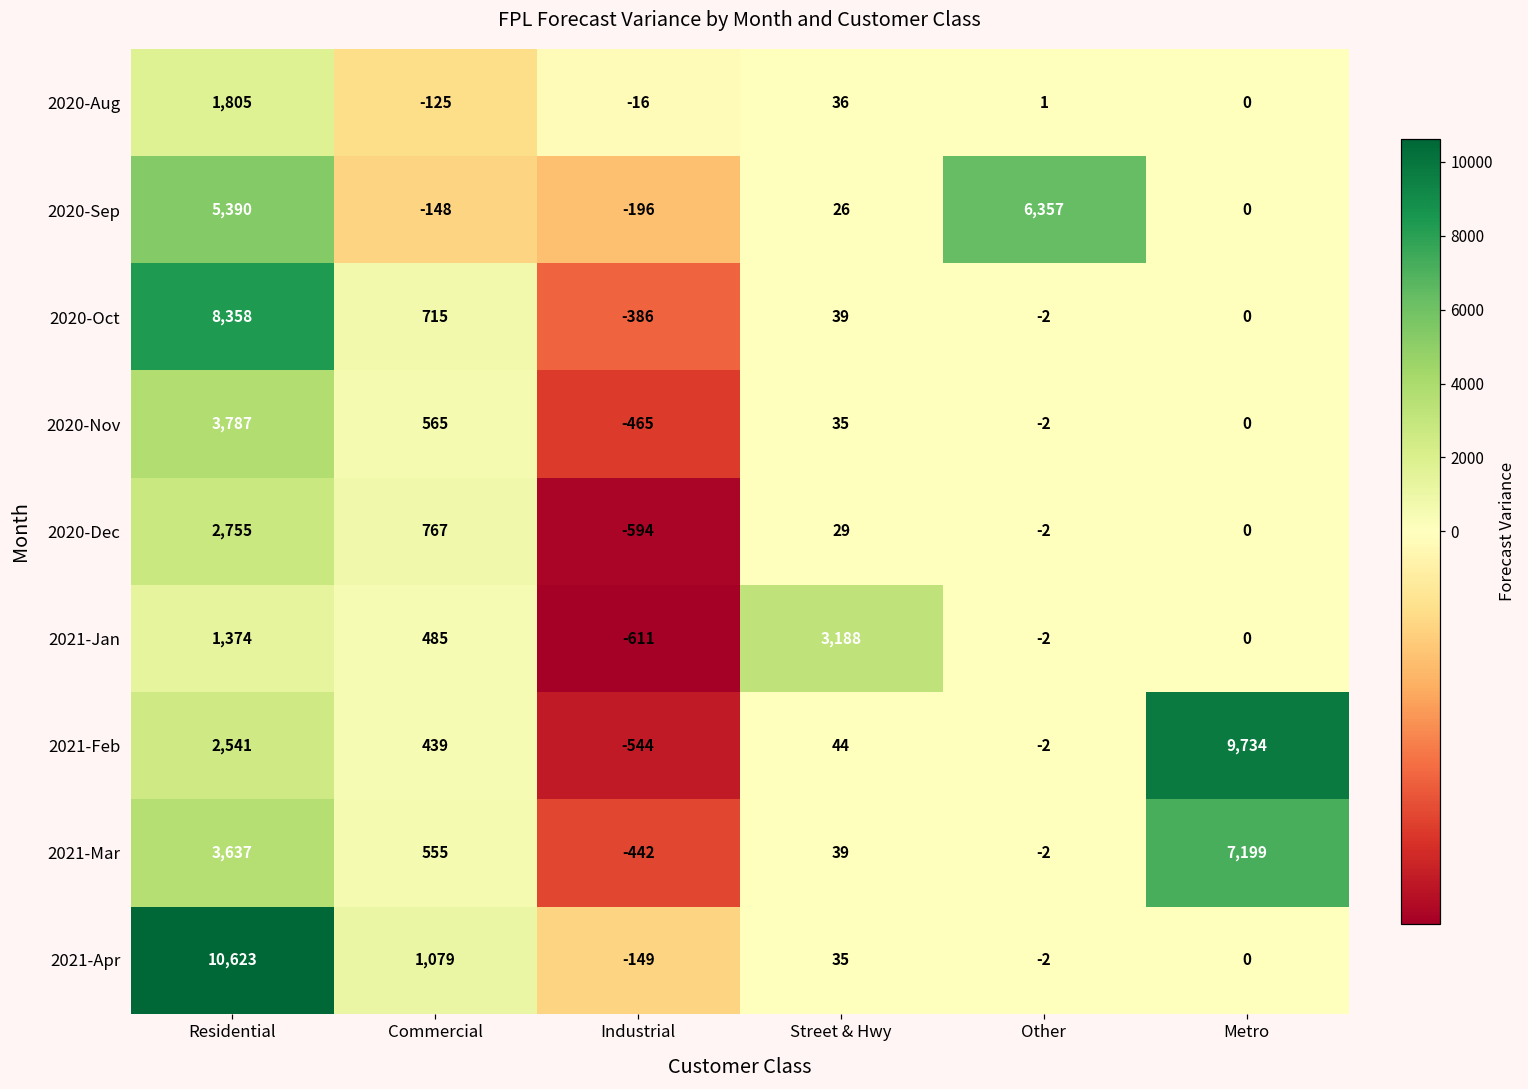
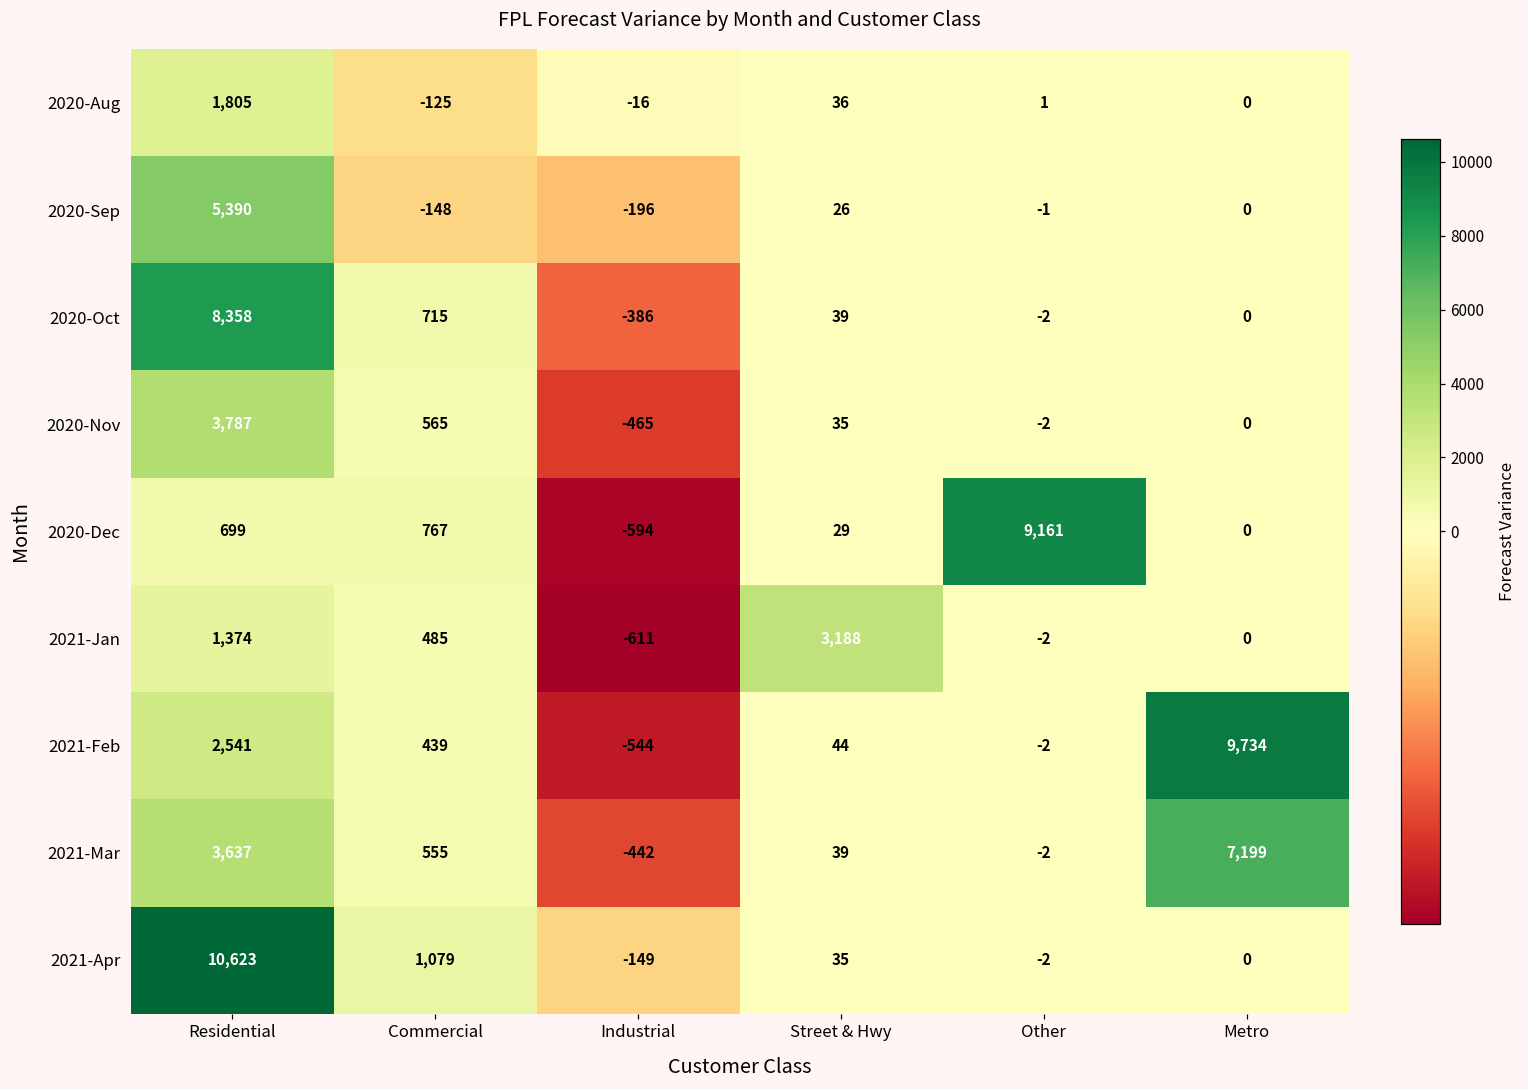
  {
    "2020-Aug": {
      "Residential": "1,805",
      "Commercial": "-125",
      "Industrial": "-16",
      "Street & Hwy": "36",
      "Other": "1",
      "Metro": "0"
    },
    "2020-Sep": {
      "Residential": "5,390",
      "Commercial": "-148",
      "Industrial": "-196",
      "Street & Hwy": "26",
-     "Other": "6,357",
+     "Other": "-1",
      "Metro": "0"
    },
    "2020-Oct": {
      "Residential": "8,358",
      "Commercial": "715",
      "Industrial": "-386",
      "Street & Hwy": "39",
      "Other": "-2",
      "Metro": "0"
    },
    "2020-Nov": {
      "Residential": "3,787",
      "Commercial": "565",
      "Industrial": "-465",
      "Street & Hwy": "35",
      "Other": "-2",
      "Metro": "0"
    },
    "2020-Dec": {
-     "Residential": "2,755",
+     "Residential": "699",
      "Commercial": "767",
      "Industrial": "-594",
      "Street & Hwy": "29",
-     "Other": "-2",
+     "Other": "9,161",
      "Metro": "0"
    },
    "2021-Jan": {
      "Residential": "1,374",
      "Commercial": "485",
      "Industrial": "-611",
      "Street & Hwy": "3,188",
      "Other": "-2",
      "Metro": "0"
    },
    "2021-Feb": {
      "Residential": "2,541",
      "Commercial": "439",
      "Industrial": "-544",
      "Street & Hwy": "44",
      "Other": "-2",
      "Metro": "9,734"
    },
    "2021-Mar": {
      "Residential": "3,637",
      "Commercial": "555",
      "Industrial": "-442",
      "Street & Hwy": "39",
      "Other": "-2",
      "Metro": "7,199"
    },
    "2021-Apr": {
      "Residential": "10,623",
      "Commercial": "1,079",
      "Industrial": "-149",
      "Street & Hwy": "35",
      "Other": "-2",
      "Metro": "0"
    }
  }
